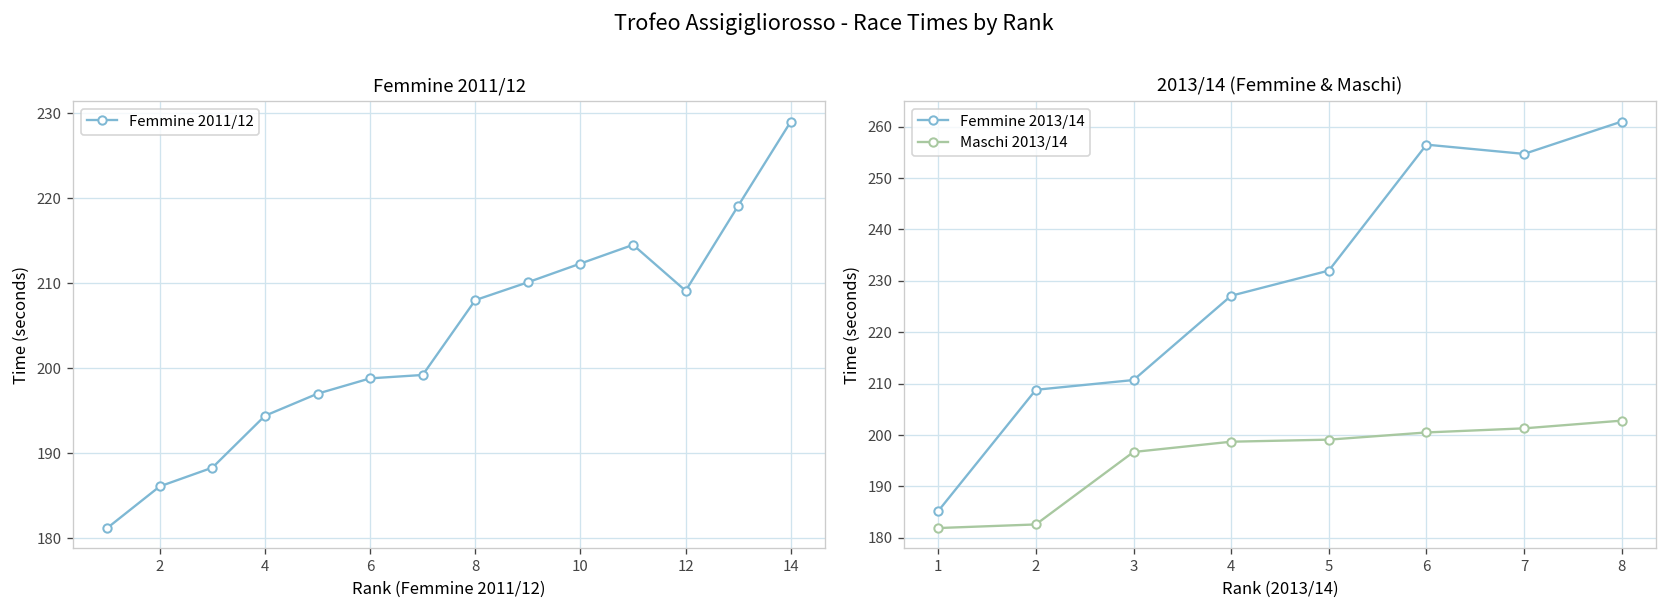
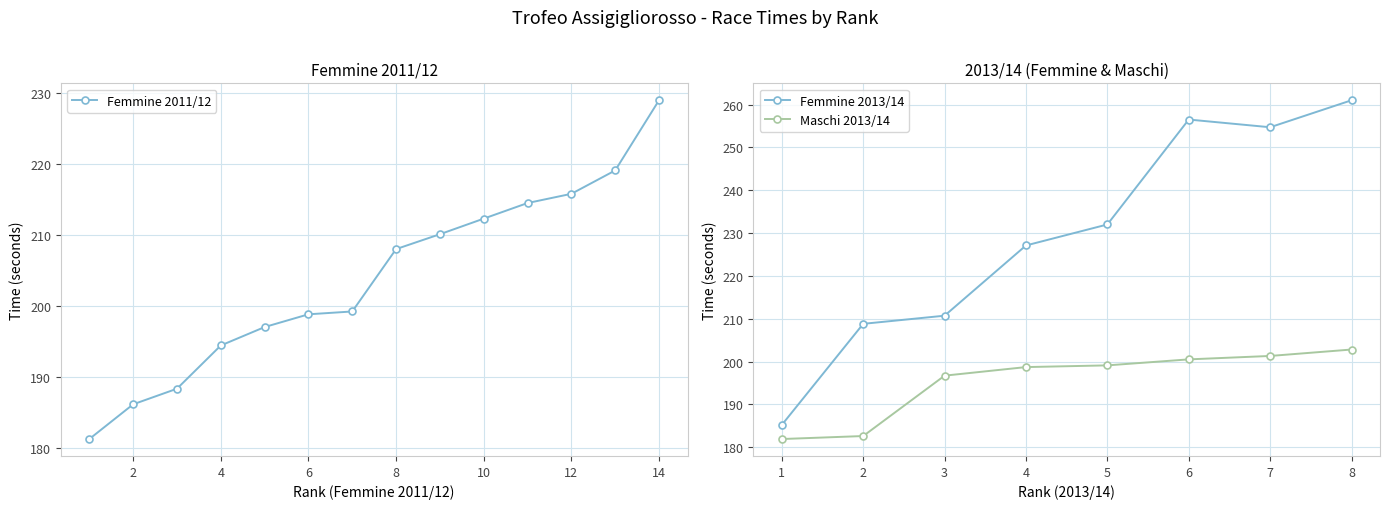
  {
    "Femmine 2011/12": {
      "2": 186,
      "4": 194,
      "6": 199,
      "8": 208,
      "10": 212,
-     "12": 209,
+     "12": 216,
      "14": 229
    },
    "2013/14 (Femmine & Maschi)": {
      "Femmine 2013/14": {
        "1": 185,
        "2": 209,
        "3": 211,
        "4": 227,
        "5": 232,
        "6": 257,
        "7": 255,
        "8": 261
      },
      "Maschi 2013/14": {
        "1": 182,
        "2": 183,
        "3": 197,
        "4": 199,
        "5": 199,
        "6": 201,
        "7": 201,
        "8": 203
      }
    }
  }
